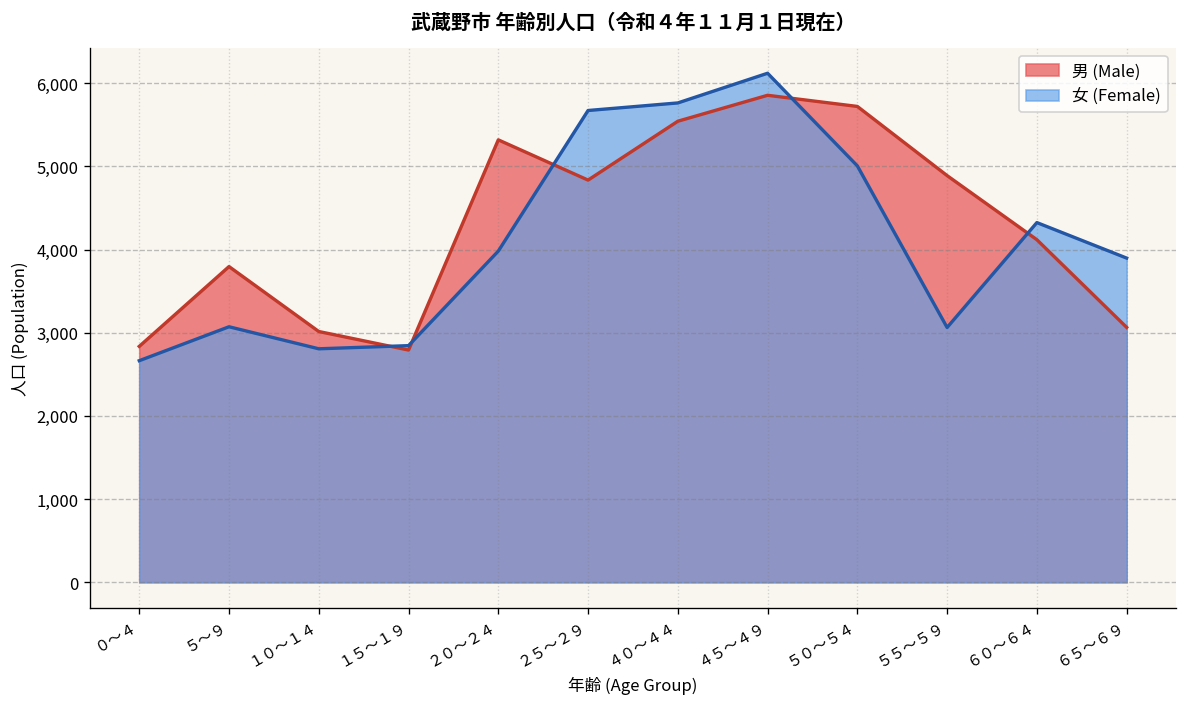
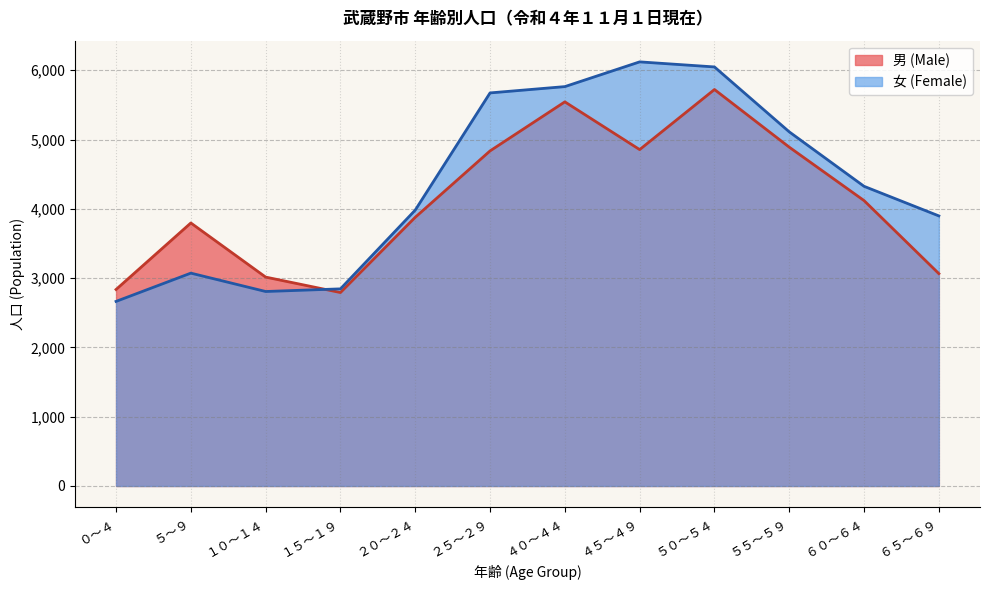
  {
    "男 (Male)": {
      "０～４": "2,800",
      "５～９": "3,800",
      "１０～１４": "3,000",
      "１５～１９": "2,800",
-     "２０～２４": "5,300",
+     "２０～２４": "3,900",
      "２５～２９": "4,800",
      "４０～４４": "5,500",
-     "４５～４９": "5,900",
+     "４５～４９": "4,900",
      "５０～５４": "5,700",
      "５５～５９": "4,900",
      "６０～６４": "4,100",
      "６５～６９": "3,100"
    },
    "女 (Female)": {
      "０～４": "2,700",
      "５～９": "3,100",
      "１０～１４": "2,800",
      "１５～１９": "2,800",
      "２０～２４": "4,000",
      "２５～２９": "5,700",
      "４０～４４": "5,800",
      "４５～４９": "6,100",
-     "５０～５４": "5,000",
-     "５５～５９": "3,100",
+     "５０～５４": "6,000",
+     "５５～５９": "5,100",
      "６０～６４": "4,300",
      "６５～６９": "3,900"
    }
  }
